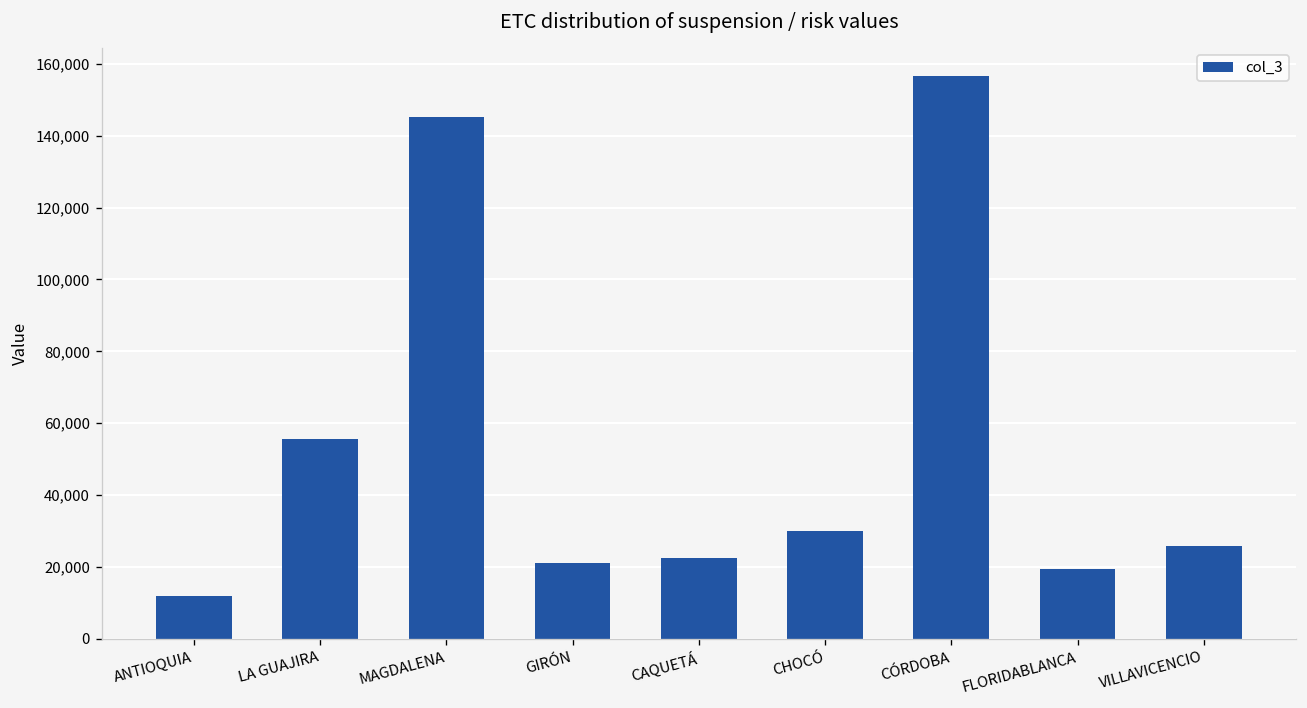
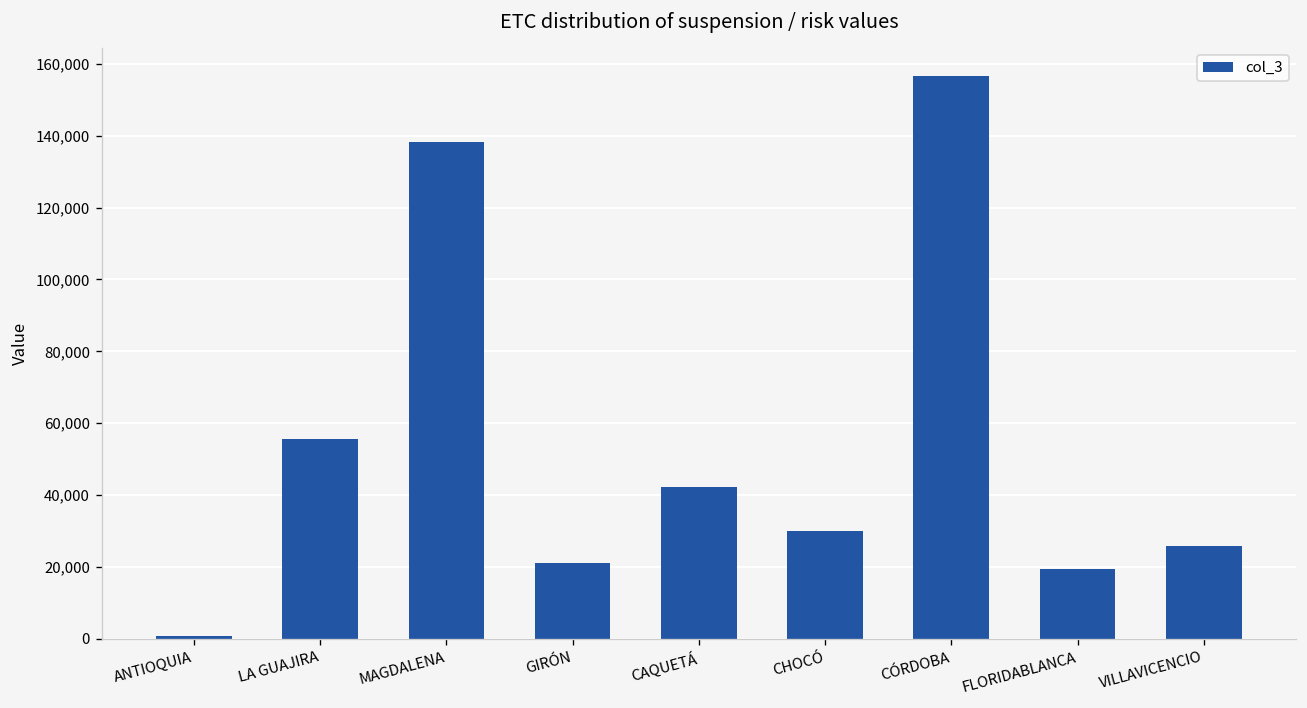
  {
-   "ANTIOQUIA": "12,000",
+   "ANTIOQUIA": "1,000",
    "LA GUAJIRA": "56,000",
-   "MAGDALENA": "145,000",
+   "MAGDALENA": "138,000",
    "GIRÓN": "21,000",
-   "CAQUETÁ": "22,000",
+   "CAQUETÁ": "42,000",
    "CHOCÓ": "30,000",
    "CÓRDOBA": "157,000",
    "FLORIDABLANCA": "19,000",
    "VILLAVICENCIO": "26,000"
  }
